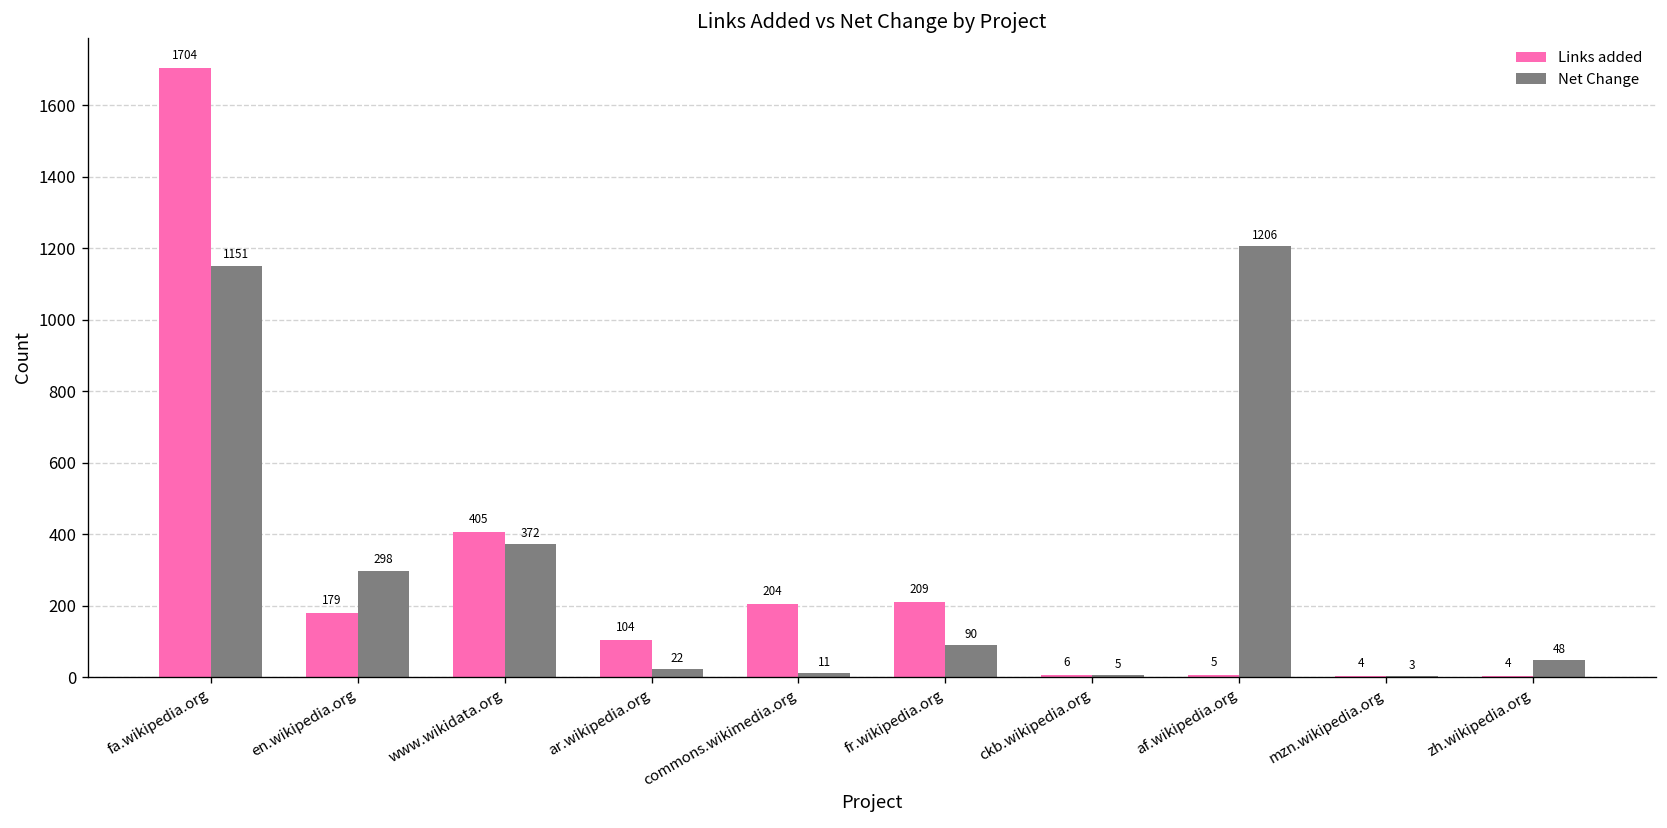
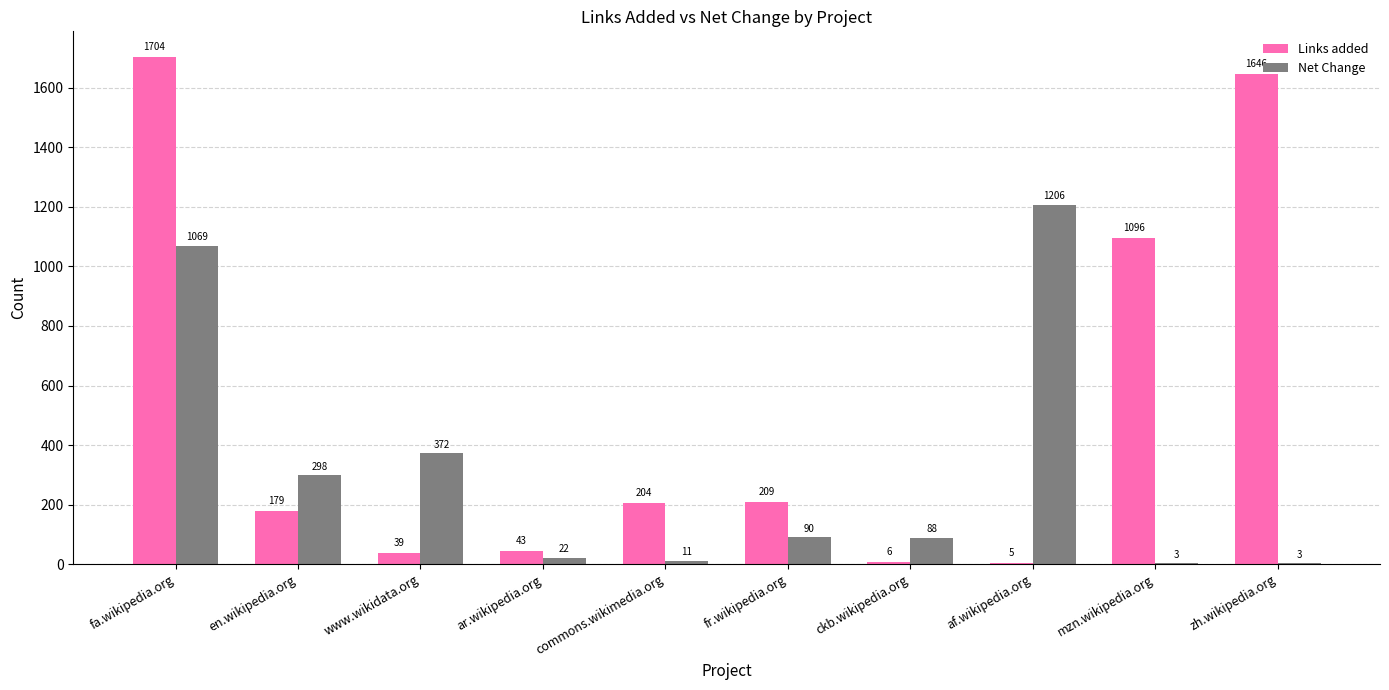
  {
    "Links added": {
      "fa.wikipedia.org": 1704,
      "en.wikipedia.org": 179,
-     "www.wikidata.org": 405,
-     "ar.wikipedia.org": 104,
+     "www.wikidata.org": 39,
+     "ar.wikipedia.org": 43,
      "commons.wikimedia.org": 204,
      "fr.wikipedia.org": 209,
      "ckb.wikipedia.org": 6,
      "af.wikipedia.org": 5,
-     "mzn.wikipedia.org": 4,
-     "zh.wikipedia.org": 4
+     "mzn.wikipedia.org": 1096,
+     "zh.wikipedia.org": 1646
    },
    "Net Change": {
-     "fa.wikipedia.org": 1151,
+     "fa.wikipedia.org": 1069,
      "en.wikipedia.org": 298,
      "www.wikidata.org": 372,
      "ar.wikipedia.org": 22,
      "commons.wikimedia.org": 11,
      "fr.wikipedia.org": 90,
-     "ckb.wikipedia.org": 5,
+     "ckb.wikipedia.org": 88,
      "af.wikipedia.org": 1206,
      "mzn.wikipedia.org": 3,
-     "zh.wikipedia.org": 48
+     "zh.wikipedia.org": 3
    }
  }
